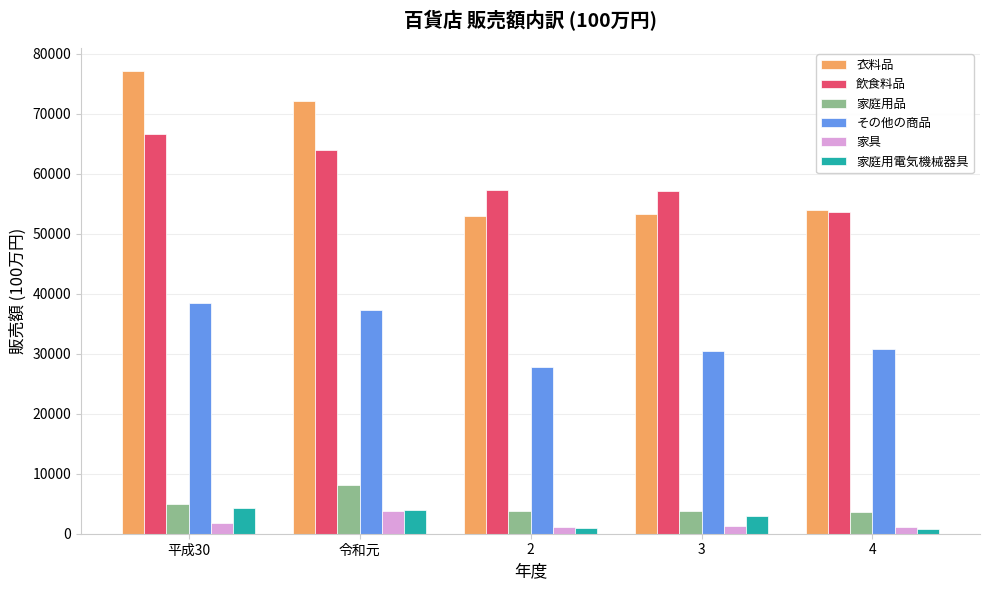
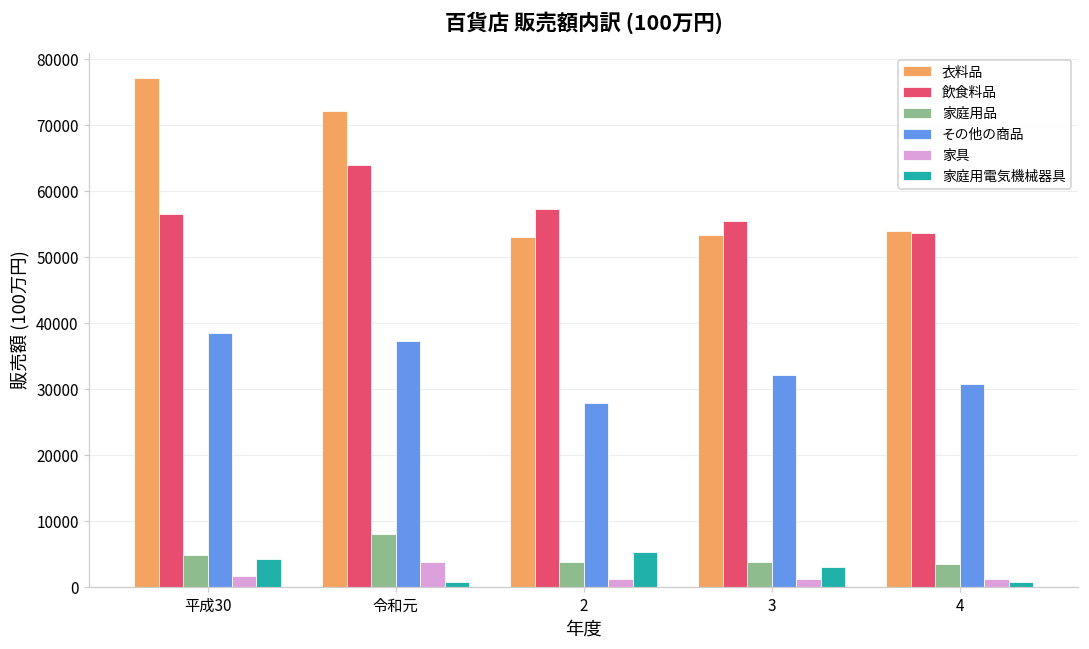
  {
    "衣料品": {
      "平成30": 77000,
      "令和元": 72000,
      "2": 53000,
      "3": 53000,
      "4": 54000
    },
    "飲食料品": {
-     "平成30": 67000,
+     "平成30": 57000,
      "令和元": 64000,
      "2": 57000,
-     "3": 57000,
+     "3": 56000,
      "4": 54000
    },
    "家庭用品": {
      "平成30": 5000,
      "令和元": 8000,
      "2": 4000,
      "3": 4000,
      "4": 4000
    },
    "その他の商品": {
      "平成30": 39000,
      "令和元": 37000,
      "2": 28000,
-     "3": 30000,
+     "3": 32000,
      "4": 31000
    },
    "家具": {
      "平成30": 2000,
      "令和元": 4000,
      "2": 1000,
      "3": 1000,
      "4": 1000
    },
    "家庭用電気機械器具": {
      "平成30": 4000,
-     "令和元": 4000,
-     "2": 1000,
+     "令和元": 1000,
+     "2": 5000,
      "3": 3000,
      "4": 1000
    }
  }
